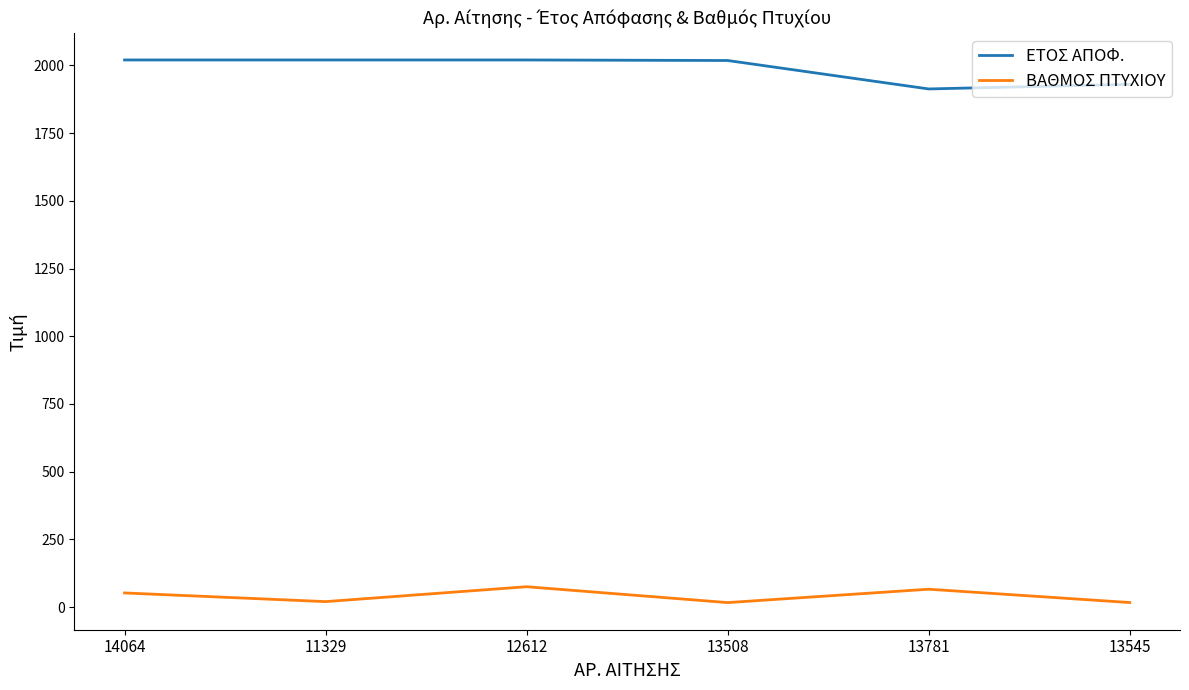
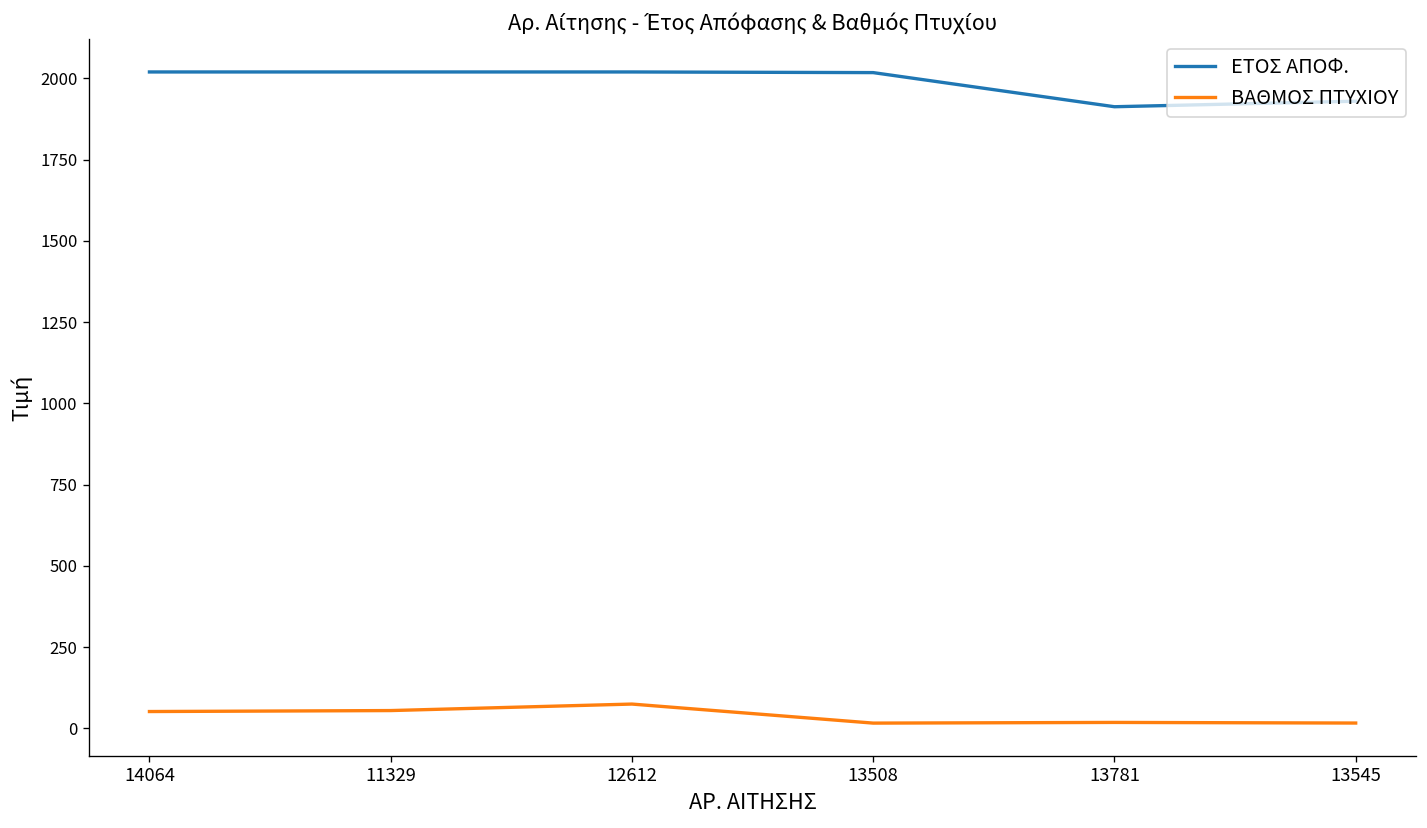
  {
    "ΕΤΟΣ ΑΠΟΦ.": {
      "14064": 2020,
      "11329": 2020,
      "12612": 2020,
      "13508": 2020,
      "13781": 1910
    },
    "ΒΑΘΜΟΣ ΠΤΥΧΙΟΥ": {
      "14064": 50,
-     "11329": 20,
+     "11329": 60,
      "12612": 80,
      "13508": 20,
-     "13781": 70,
+     "13781": 20,
      "13545": 20
    }
  }
